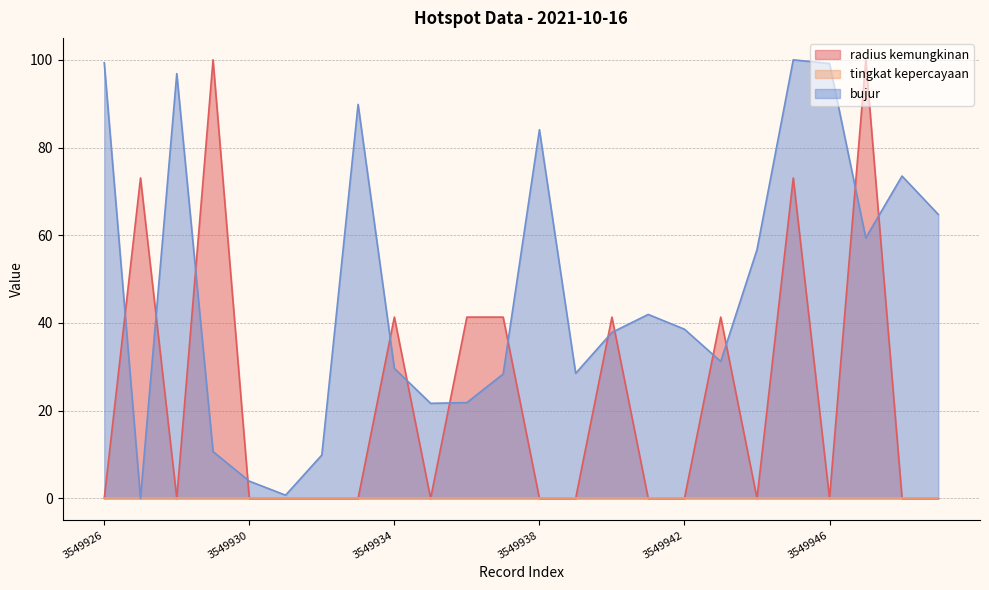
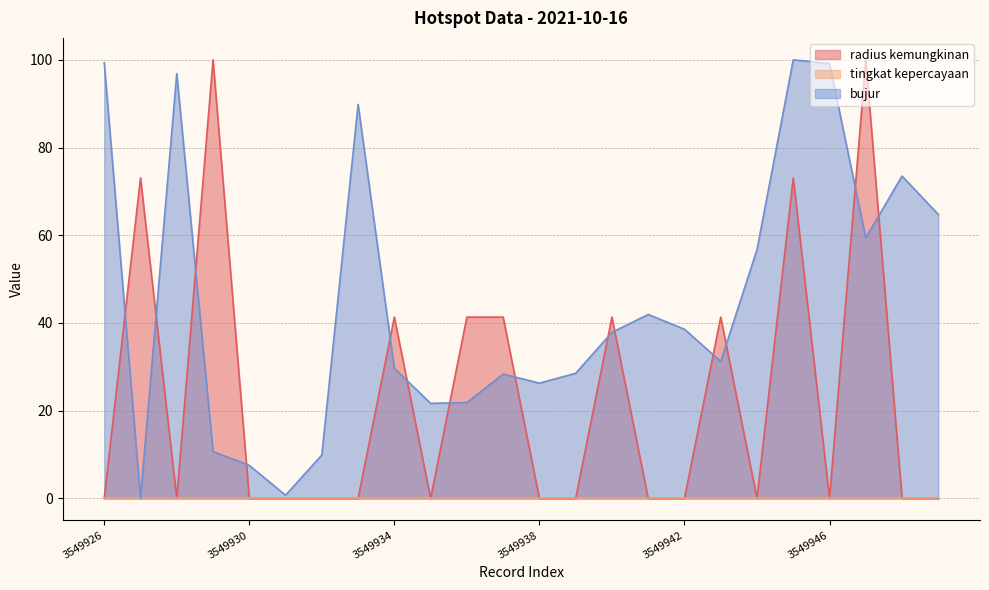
  {
    "bujur": {
      "3549926": 99,
-     "3549930": 4,
+     "3549930": 8,
      "3549934": 30,
-     "3549938": 84,
+     "3549938": 26,
      "3549942": 39
    }
  }
